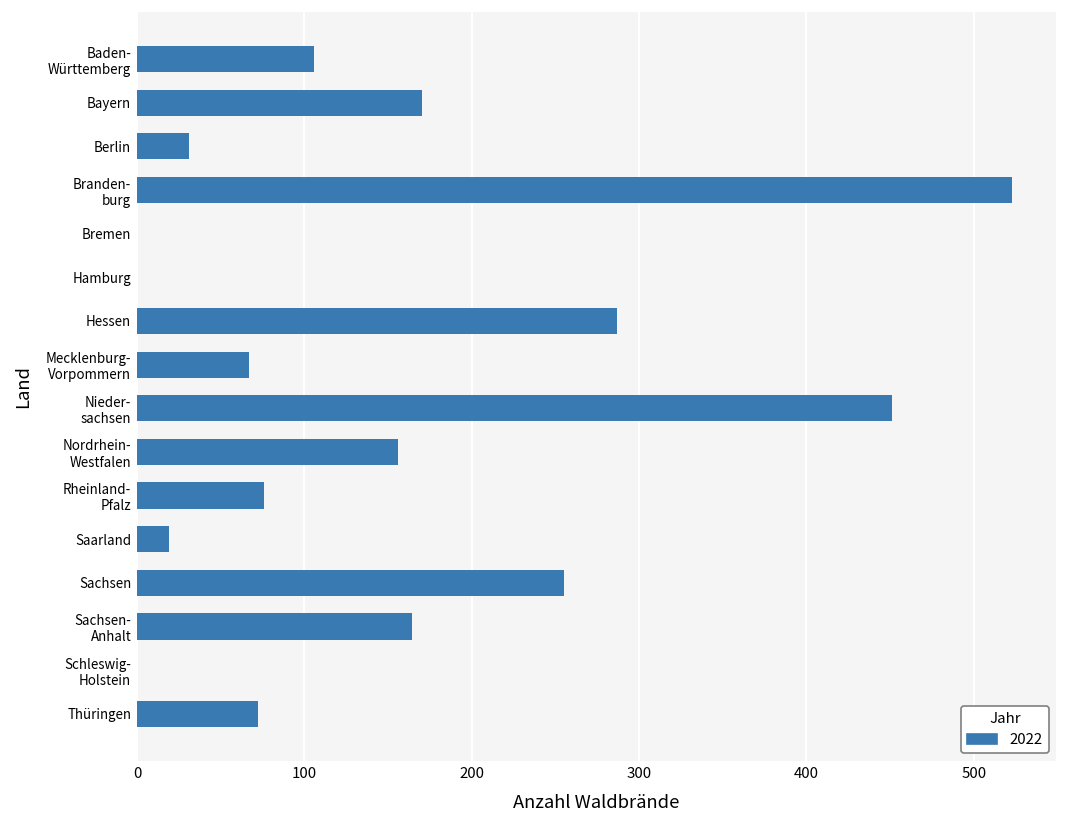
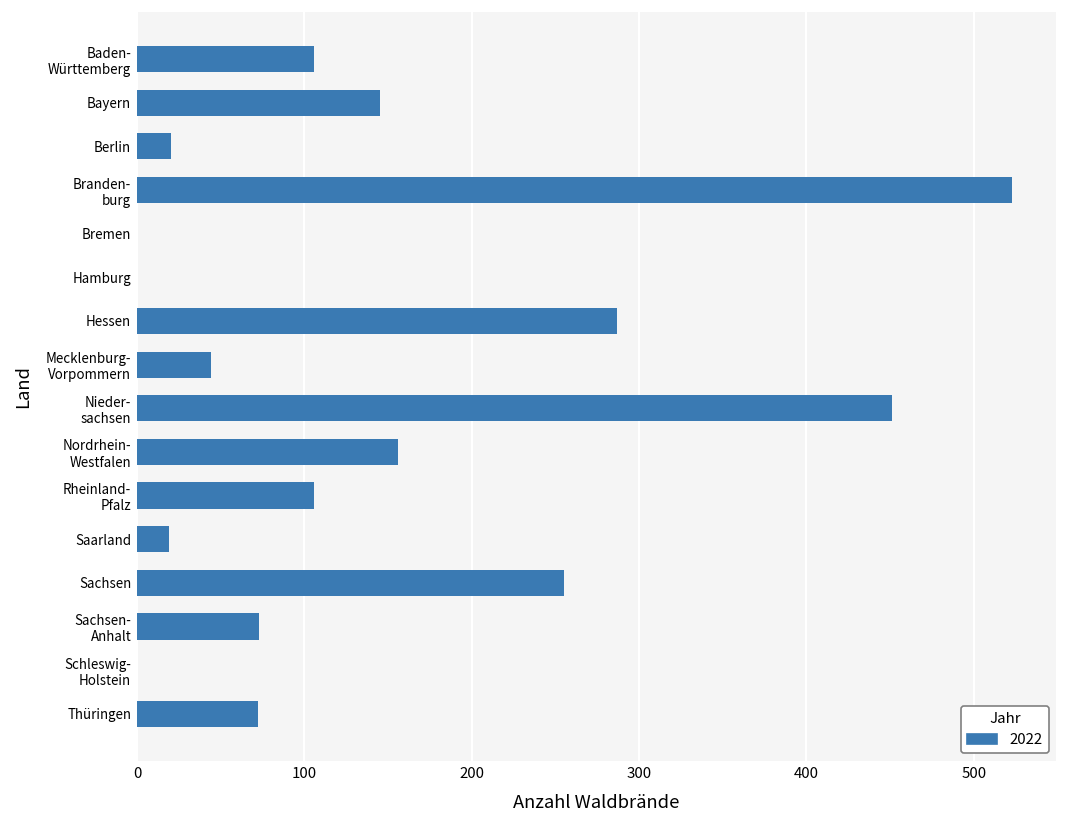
  {
    "Baden- Württemberg": 106,
-   "Bayern": 170,
-   "Berlin": 31,
+   "Bayern": 145,
+   "Berlin": 20,
    "Branden- burg": 523,
    "Bremen": 0,
    "Hamburg": 0,
    "Hessen": 287,
-   "Mecklenburg- Vorpommern": 67,
+   "Mecklenburg- Vorpommern": 44,
    "Nieder- sachsen": 451,
    "Nordrhein- Westfalen": 156,
-   "Rheinland- Pfalz": 76,
+   "Rheinland- Pfalz": 106,
    "Saarland": 19,
    "Sachsen": 255,
-   "Sachsen- Anhalt": 164,
+   "Sachsen- Anhalt": 73,
    "Schleswig- Holstein": 0,
    "Thüringen": 72
  }
